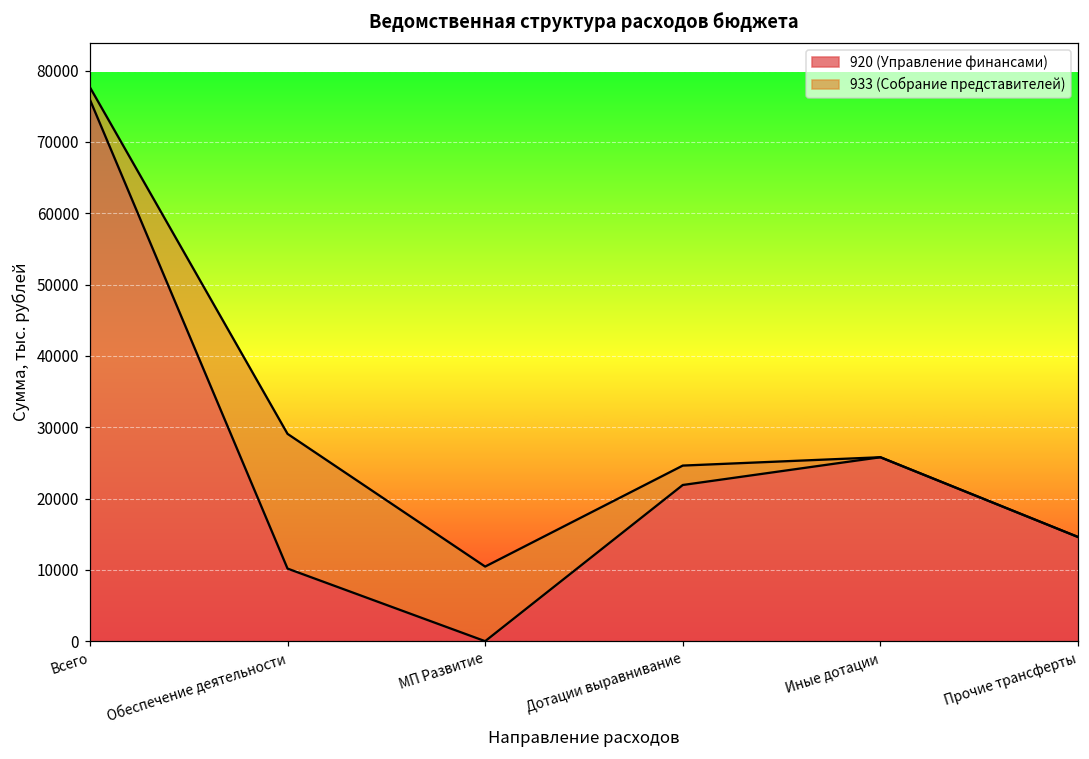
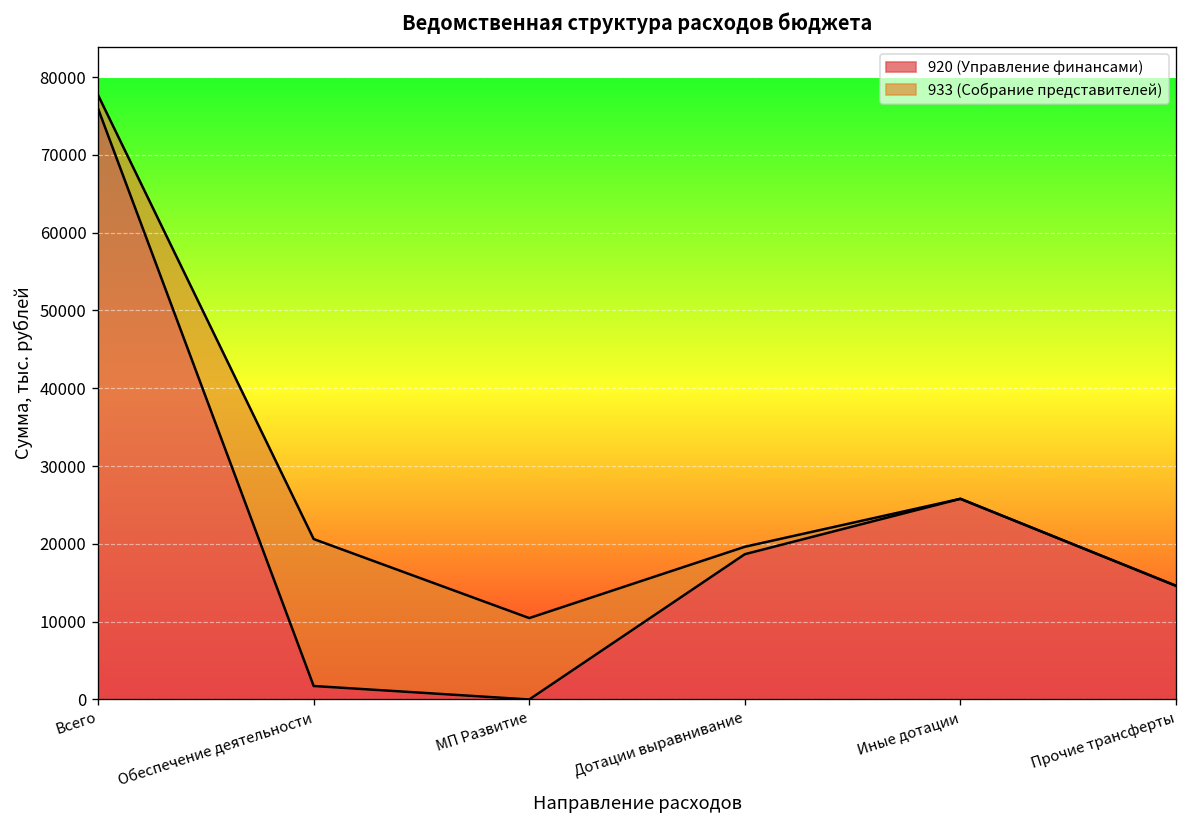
  {
    "920 (Управление финансами)": {
      "Всего": 76000,
-     "Обеспечение деятельности": 10000,
+     "Обеспечение деятельности": 2000,
      "МП Развитие": 0,
-     "Дотации выравнивание": 22000
+     "Дотации выравнивание": 19000
    },
    "933 (Собрание представителей)": {
      "Всего": 2000,
      "Обеспечение деятельности": 19000,
      "МП Развитие": 10000,
-     "Дотации выравнивание": 3000
+     "Дотации выравнивание": 1000
    }
  }
